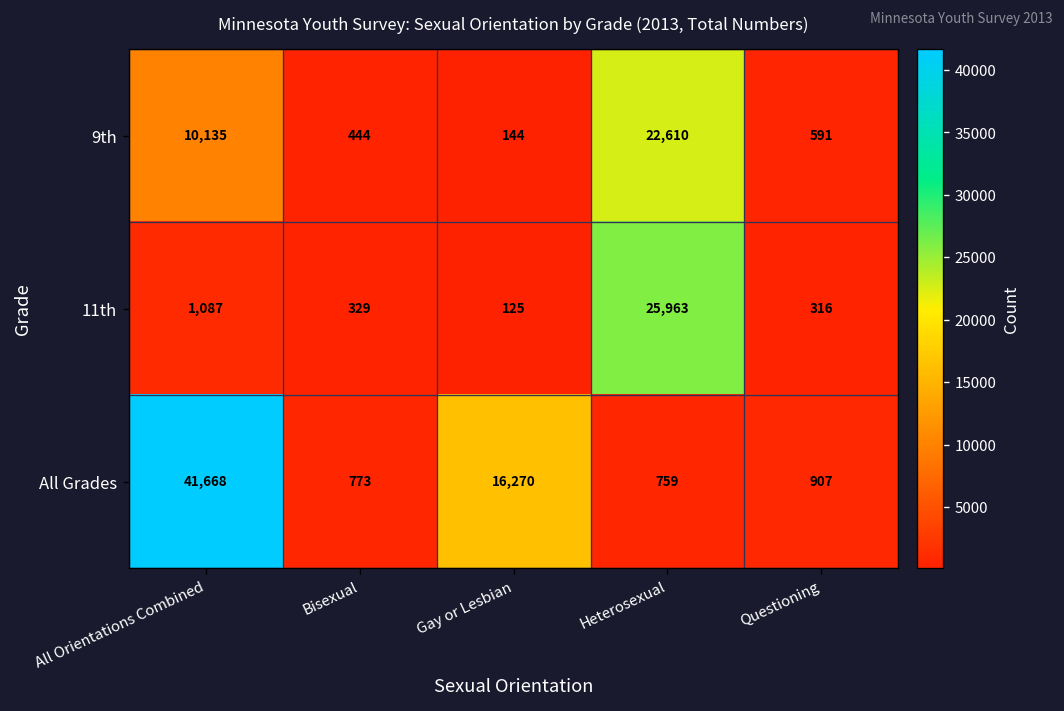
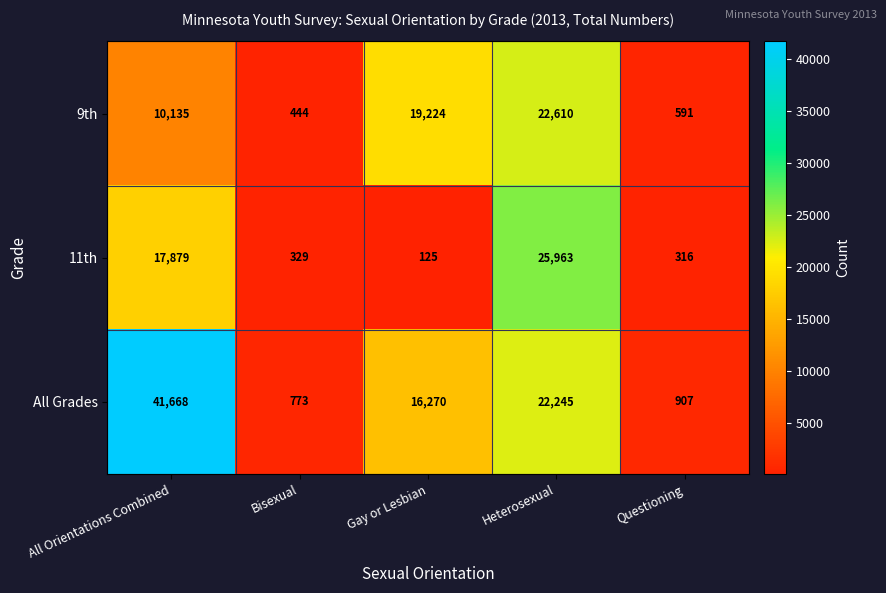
  {
    "9th": {
      "All Orientations Combined": "10,135",
      "Bisexual": "444",
-     "Gay or Lesbian": "144",
+     "Gay or Lesbian": "19,224",
      "Heterosexual": "22,610",
      "Questioning": "591"
    },
    "11th": {
-     "All Orientations Combined": "1,087",
+     "All Orientations Combined": "17,879",
      "Bisexual": "329",
      "Gay or Lesbian": "125",
      "Heterosexual": "25,963",
      "Questioning": "316"
    },
    "All Grades": {
      "All Orientations Combined": "41,668",
      "Bisexual": "773",
      "Gay or Lesbian": "16,270",
-     "Heterosexual": "759",
+     "Heterosexual": "22,245",
      "Questioning": "907"
    }
  }
